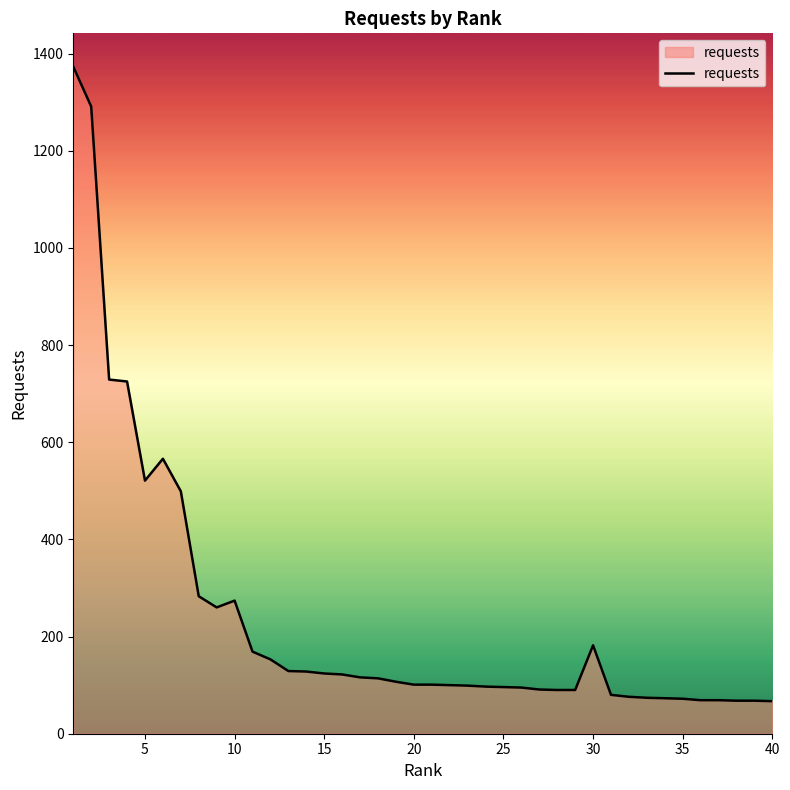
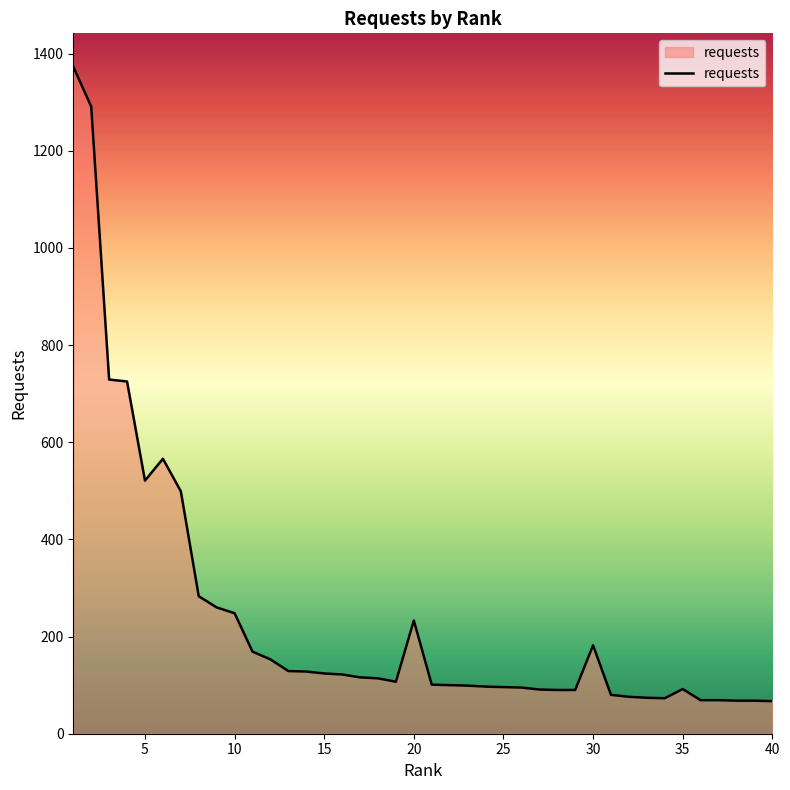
  {
    "5": 520,
-   "10": 270,
+   "10": 250,
    "15": 120,
-   "20": 100,
+   "20": 230,
    "25": 100,
    "30": 180,
-   "35": 70,
+   "35": 90,
    "40": 70
  }
